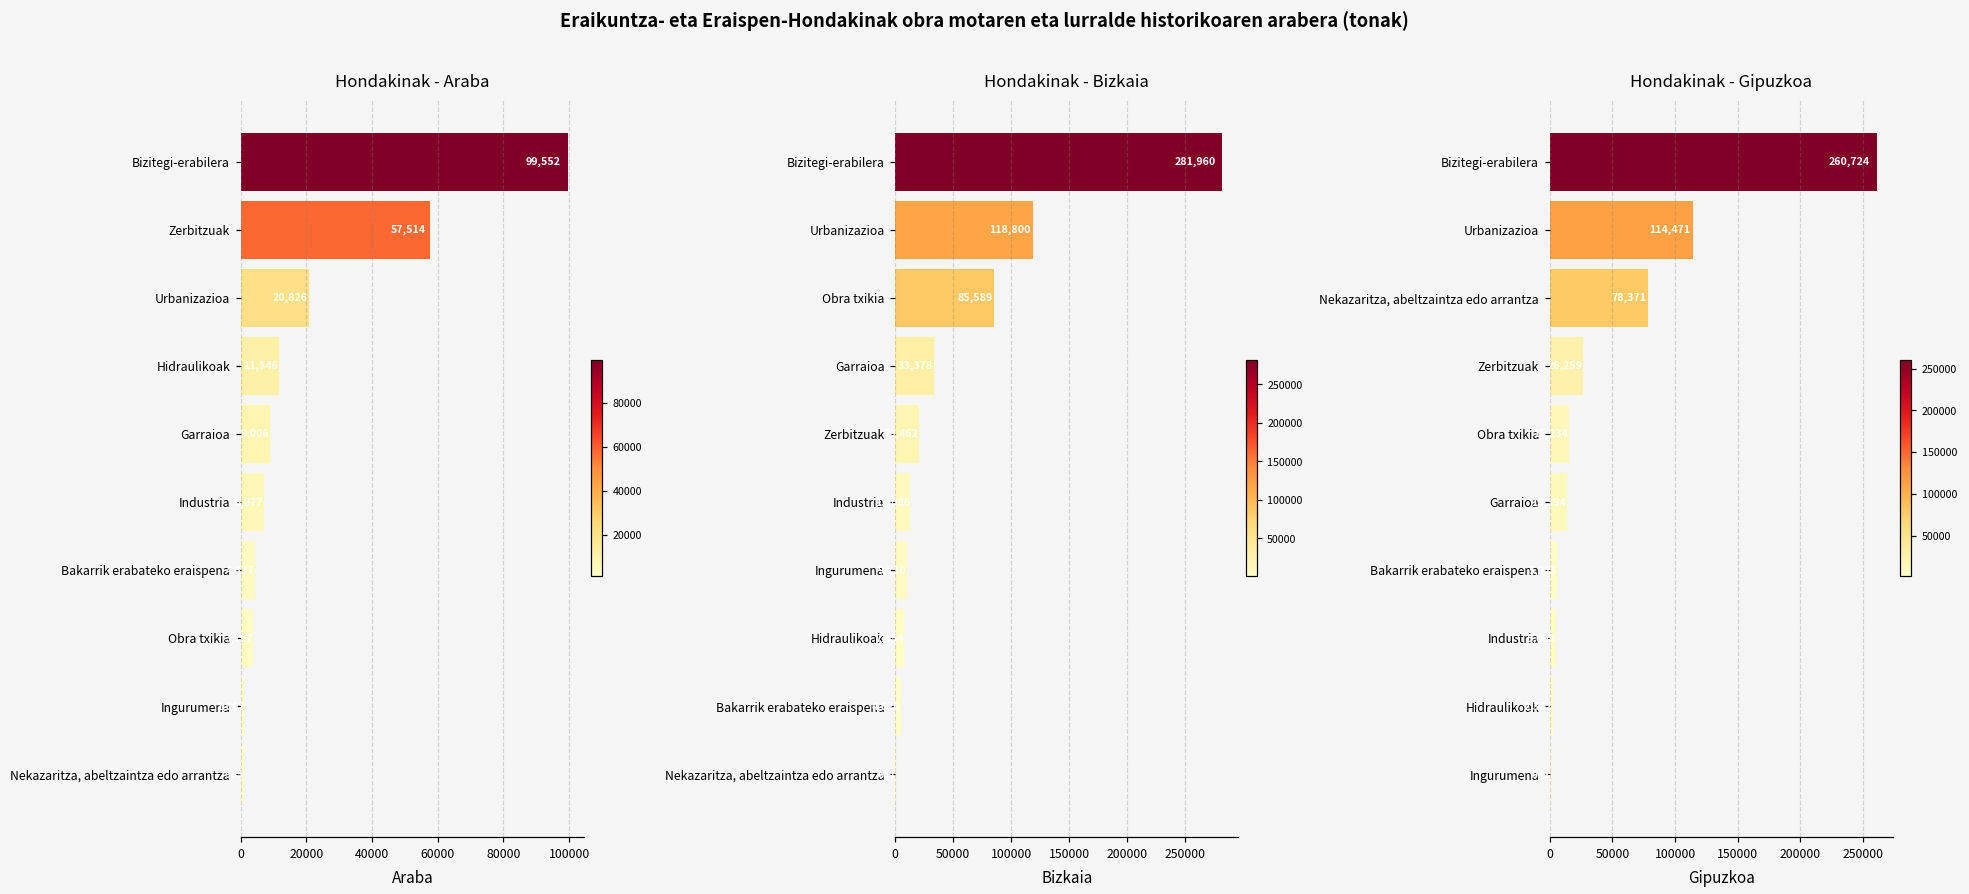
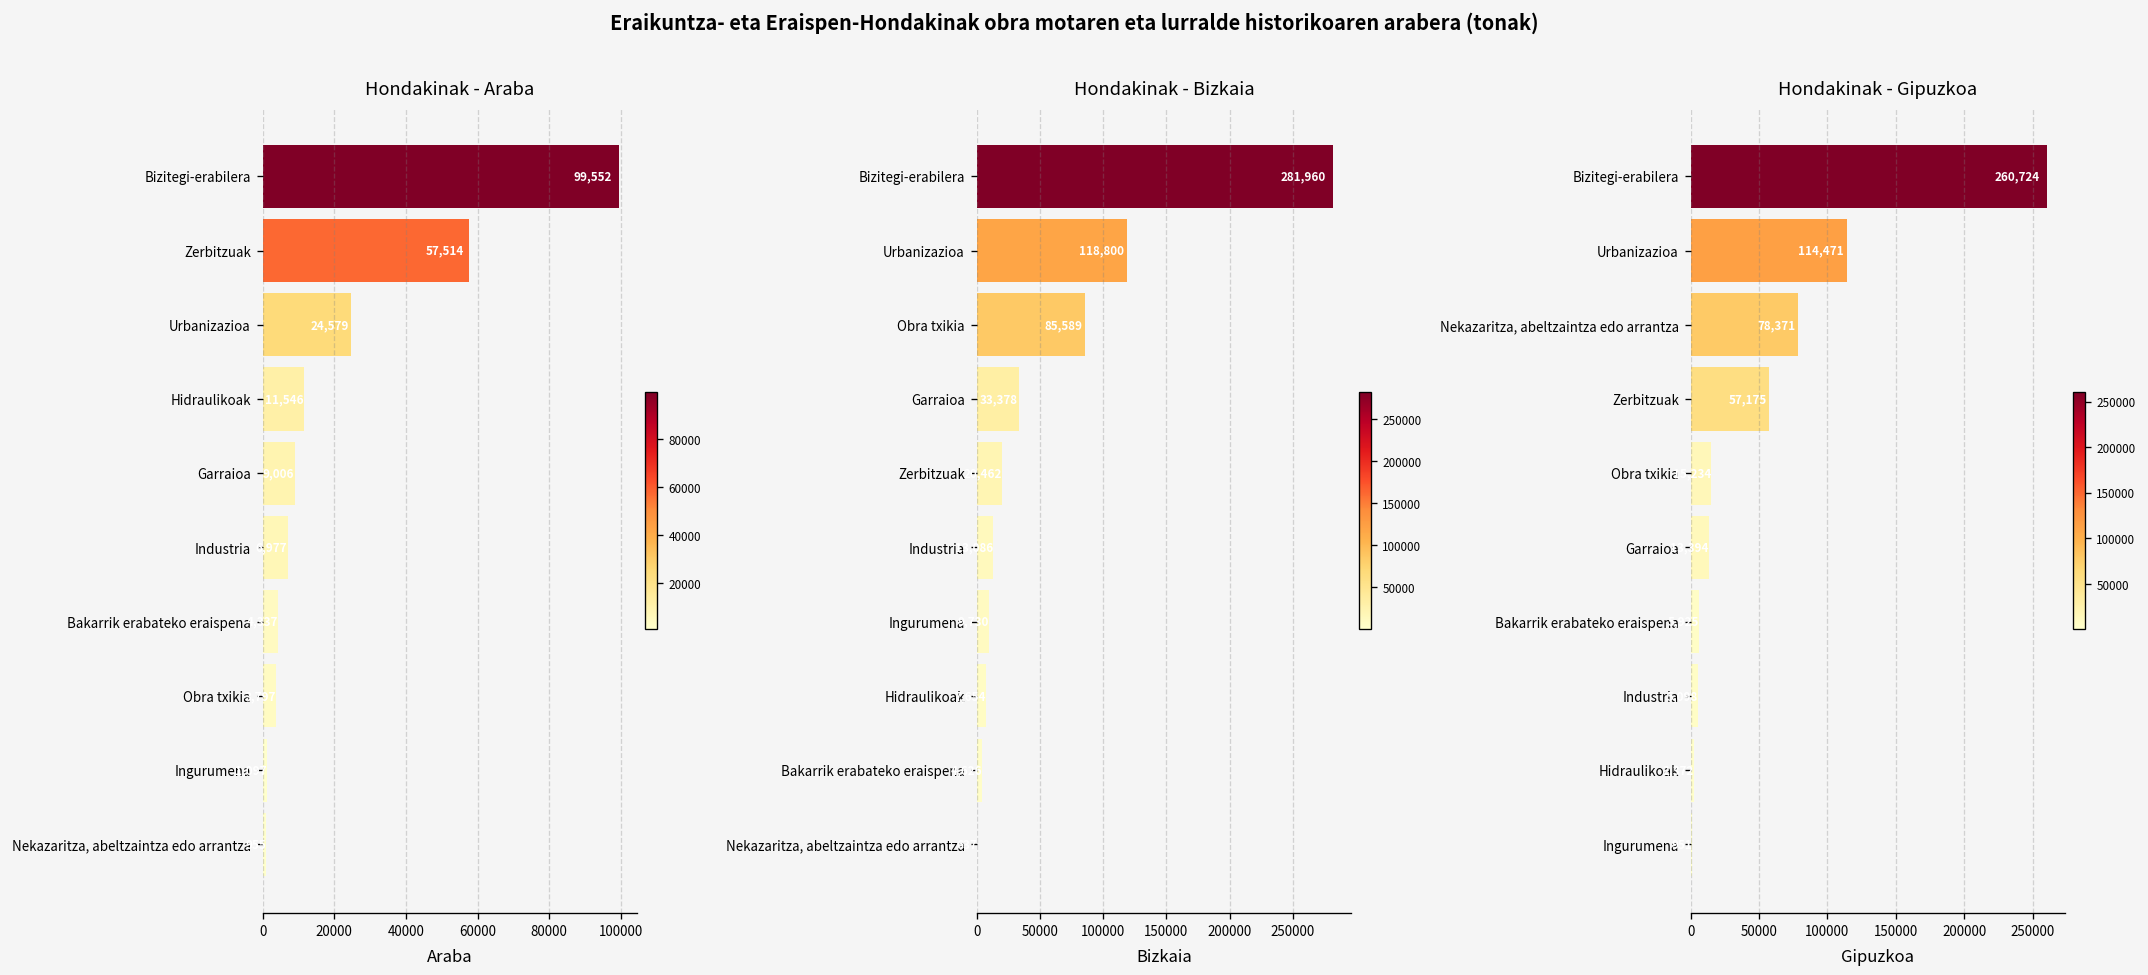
  {
    "Hondakinak - Araba": {
      "Bizitegi-erabilera": "99,552",
      "Zerbitzuak": "57,514",
-     "Urbanizazioa": "20,826",
+     "Urbanizazioa": "24,579",
      "Hidraulikoak": "11,546",
      "Garraioa": "9,006",
      "Industria": "6,977"
    },
    "Hondakinak - Bizkaia": {
      "Bizitegi-erabilera": "281,960",
      "Urbanizazioa": "118,800",
      "Obra txikia": "85,589",
      "Garraioa": "33,378",
      "Zerbitzuak": "20,462"
    },
    "Hondakinak - Gipuzkoa": {
      "Bizitegi-erabilera": "260,724",
      "Urbanizazioa": "114,471",
      "Nekazaritza, abeltzaintza edo arrantza": "78,371",
-     "Zerbitzuak": "26,259"
+     "Zerbitzuak": "57,175"
    }
  }
